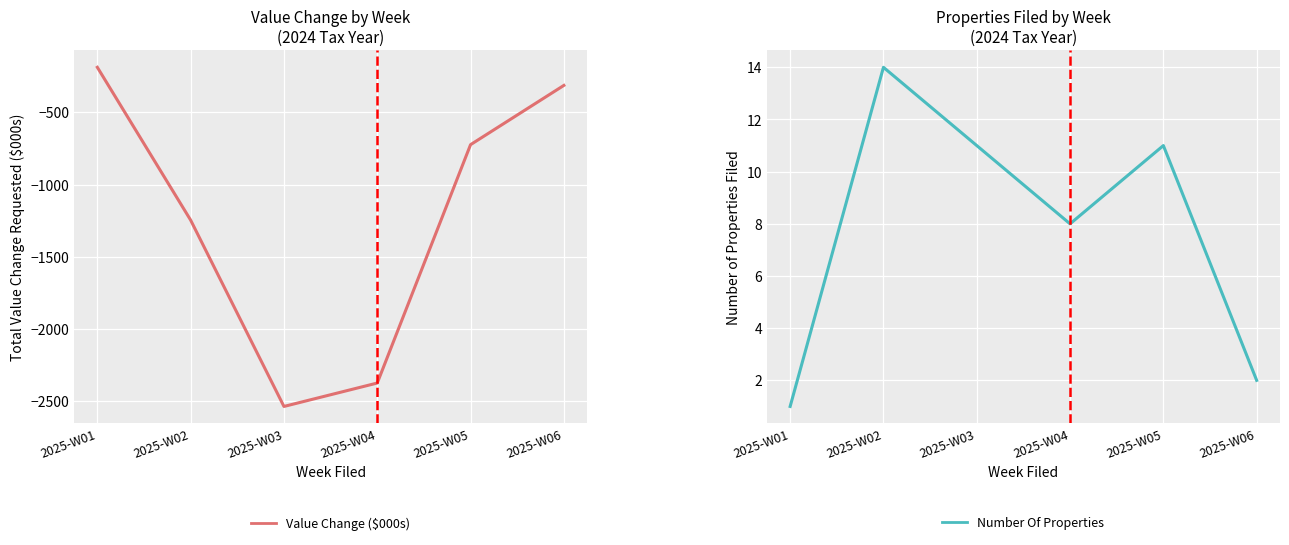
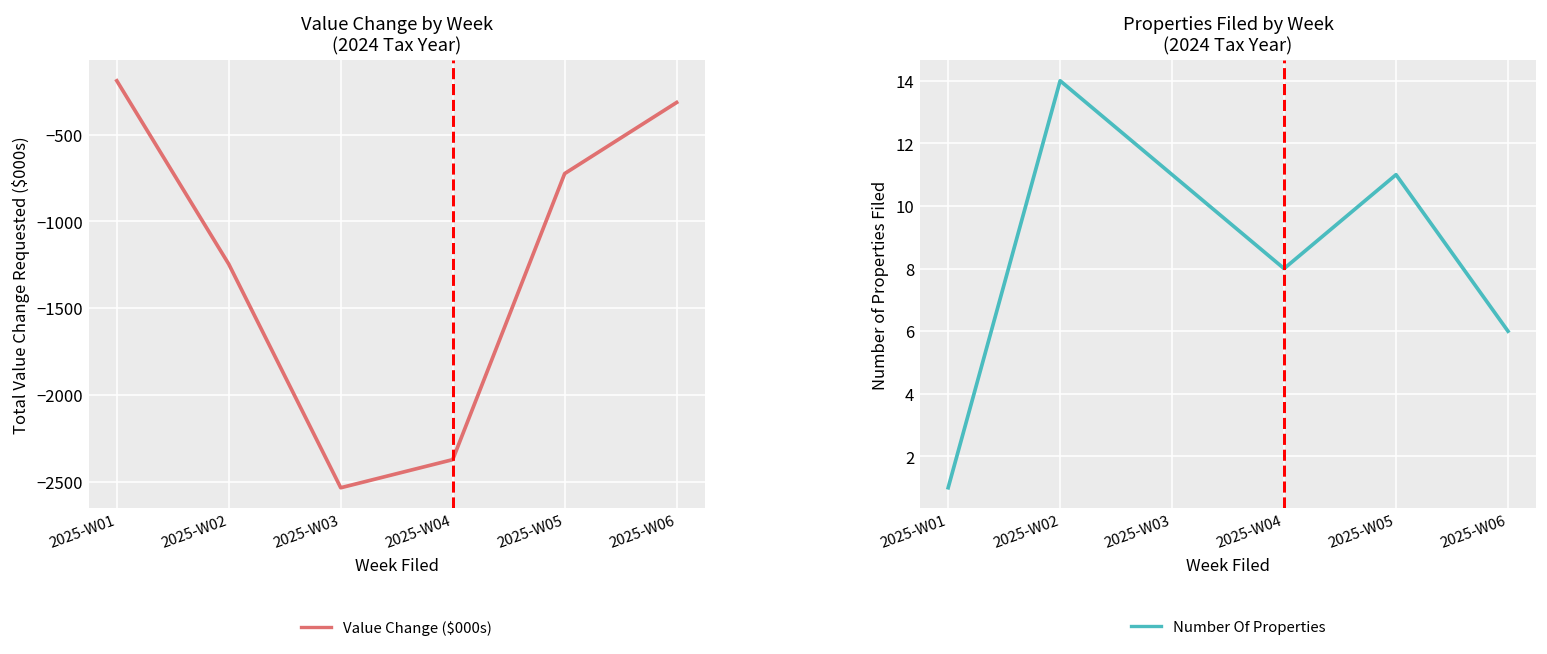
  {
    "Value Change by Week (2024 Tax Year)": {
      "2025-W01": -190,
      "2025-W02": -1250,
      "2025-W03": -2540,
      "2025-W04": -2370,
      "2025-W05": -720,
      "2025-W06": -310
    },
    "Properties Filed by Week (2024 Tax Year)": {
      "2025-W01": 1,
      "2025-W02": 14,
      "2025-W03": 11,
      "2025-W04": 8,
      "2025-W05": 11,
-     "2025-W06": 2
+     "2025-W06": 6
    }
  }
